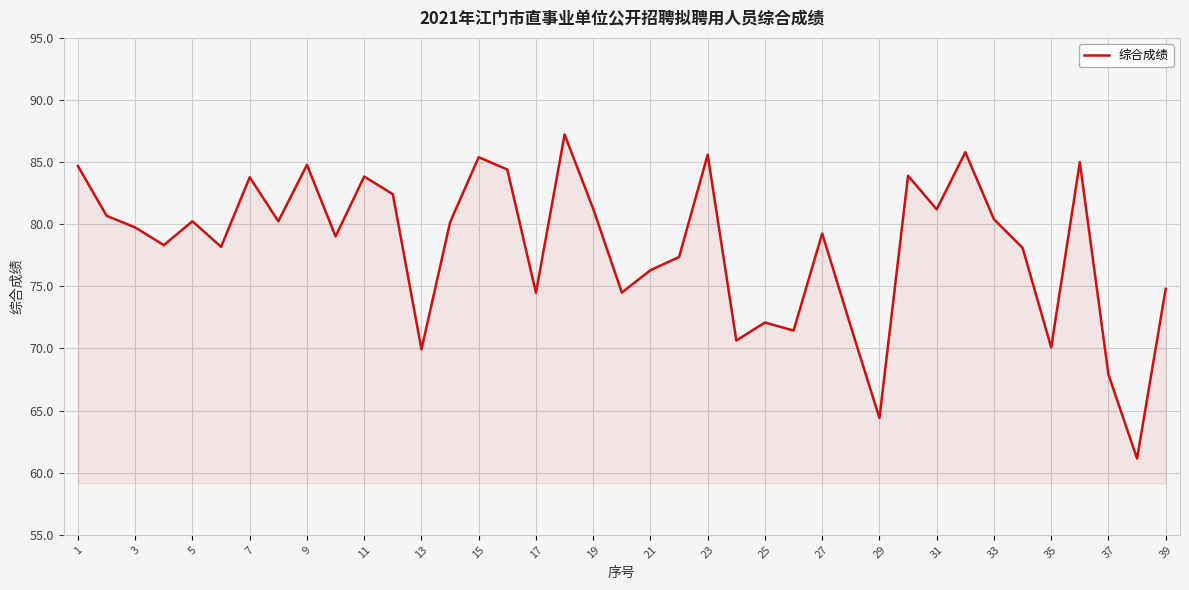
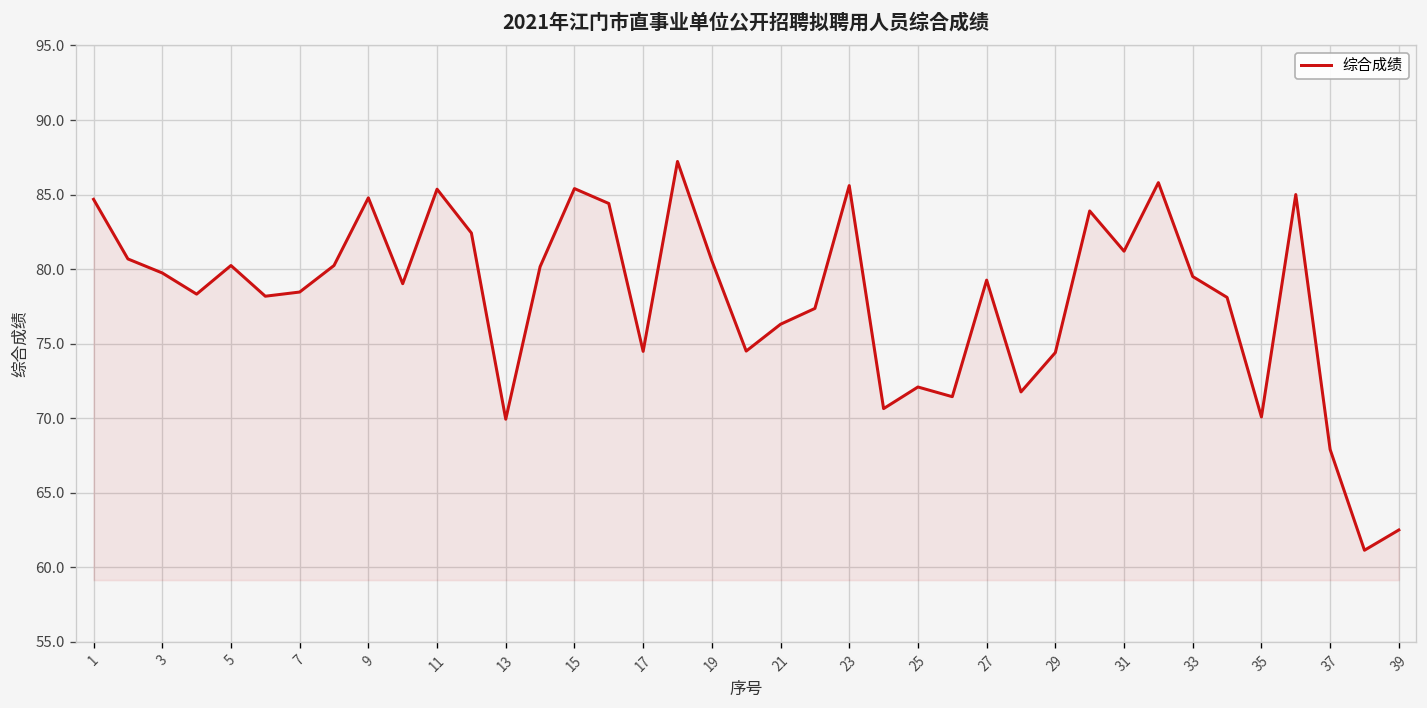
  {
    "1": 84.7,
    "3": 79.7,
    "5": 80.2,
-   "7": 83.8,
+   "7": 78.5,
    "9": 84.8,
-   "11": 83.8,
+   "11": 85.4,
    "13": 69.9,
    "15": 85.4,
    "17": 74.5,
-   "19": 81.2,
+   "19": 80.6,
    "21": 76.3,
    "23": 85.6,
    "25": 72.1,
    "27": 79.3,
-   "29": 64.4,
+   "29": 74.4,
    "31": 81.2,
-   "33": 80.4,
+   "33": 79.5,
    "35": 70.1,
    "37": 67.9,
-   "39": 74.8
+   "39": 62.5
  }
